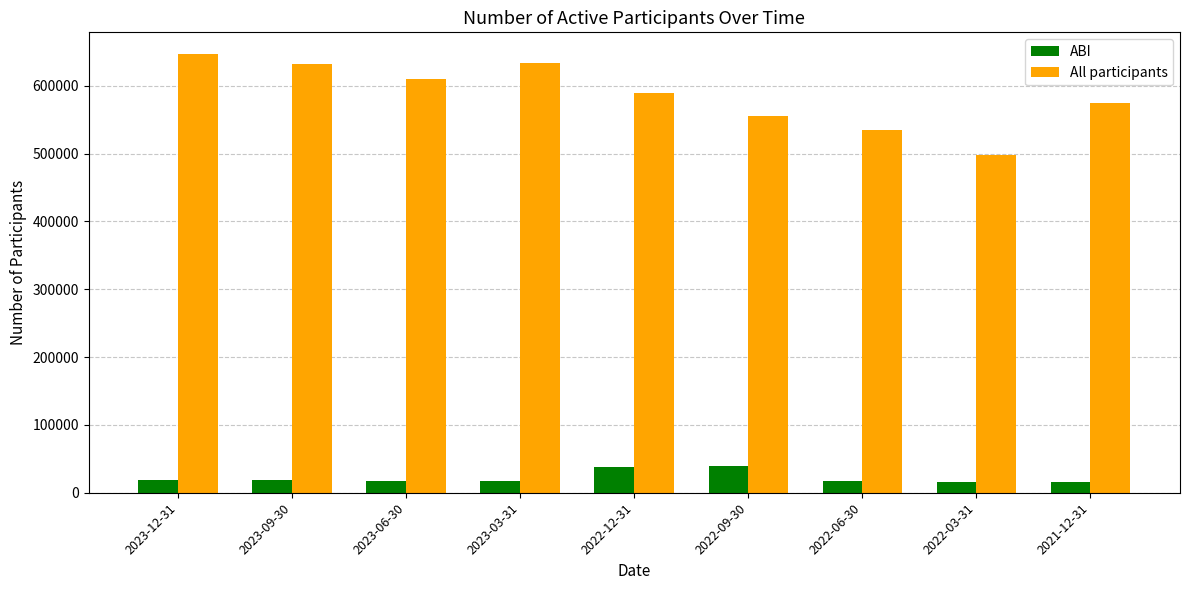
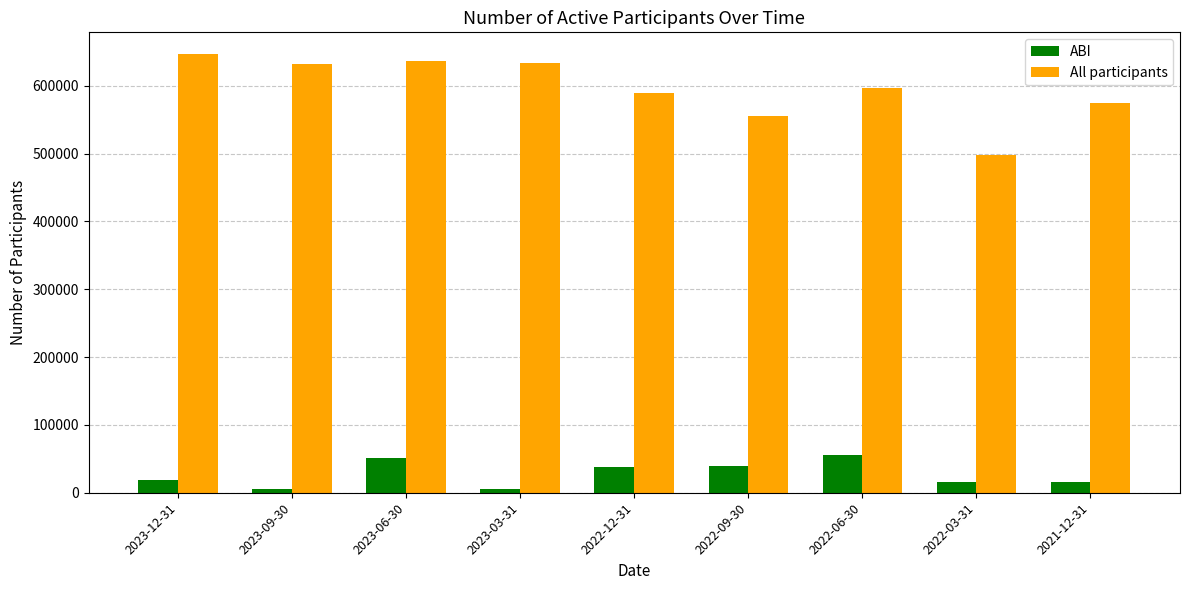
  {
    "ABI": {
      "2023-12-31": 20000,
-     "2023-09-30": 20000,
-     "2023-06-30": 20000,
-     "2023-03-31": 20000,
+     "2023-09-30": 10000,
+     "2023-06-30": 50000,
+     "2023-03-31": 10000,
      "2022-12-31": 40000,
      "2022-09-30": 40000,
-     "2022-06-30": 20000,
+     "2022-06-30": 60000,
      "2022-03-31": 20000,
      "2021-12-31": 20000
    },
    "All participants": {
      "2023-12-31": 650000,
      "2023-09-30": 630000,
-     "2023-06-30": 610000,
+     "2023-06-30": 640000,
      "2023-03-31": 630000,
      "2022-12-31": 590000,
      "2022-09-30": 550000,
-     "2022-06-30": 530000,
+     "2022-06-30": 600000,
      "2022-03-31": 500000,
      "2021-12-31": 570000
    }
  }
